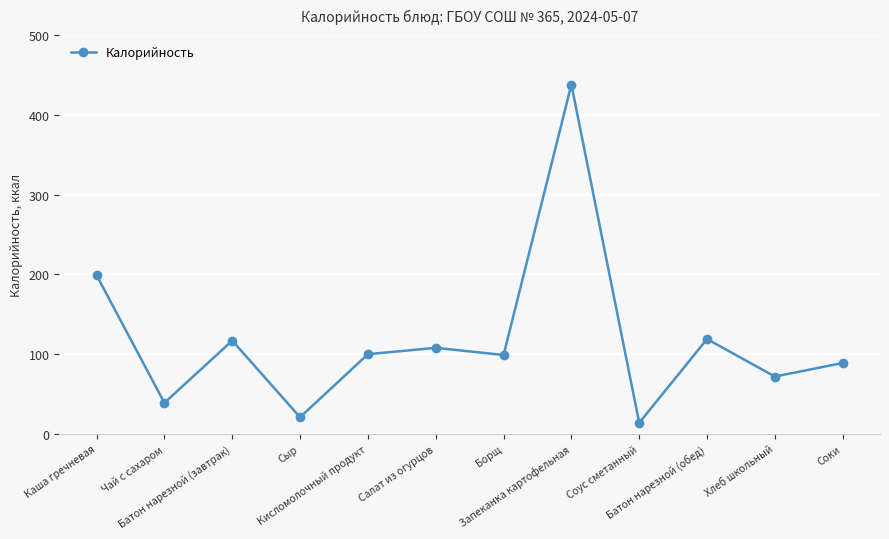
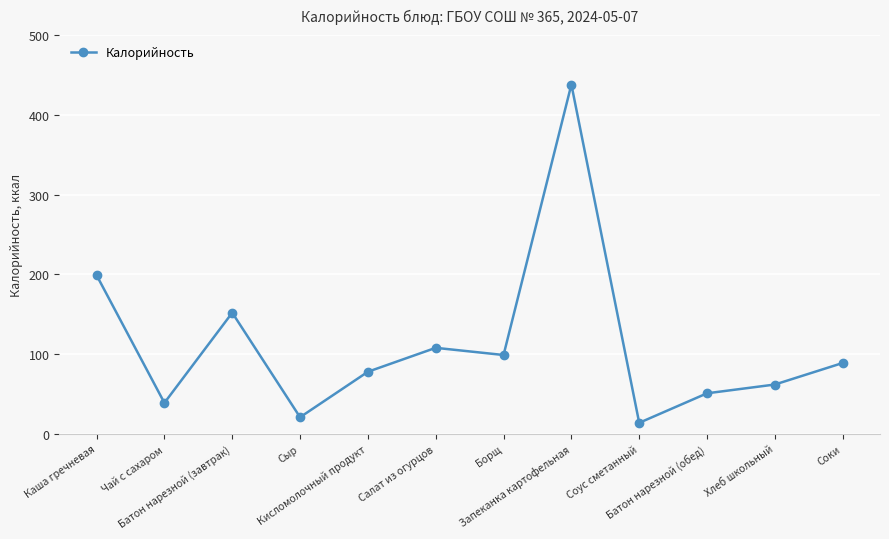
  {
    "Каша гречневая": 200,
    "Чай с сахаром": 40,
-   "Батон нарезной (завтрак)": 120,
+   "Батон нарезной (завтрак)": 150,
    "Сыр": 20,
-   "Кисломолочный продукт": 100,
+   "Кисломолочный продукт": 80,
    "Салат из огурцов": 110,
    "Борщ": 100,
    "Запеканка картофельная": 440,
    "Соус сметанный": 10,
-   "Батон нарезной (обед)": 120,
-   "Хлеб школьный": 70,
+   "Батон нарезной (обед)": 50,
+   "Хлеб школьный": 60,
    "Соки": 90
  }
